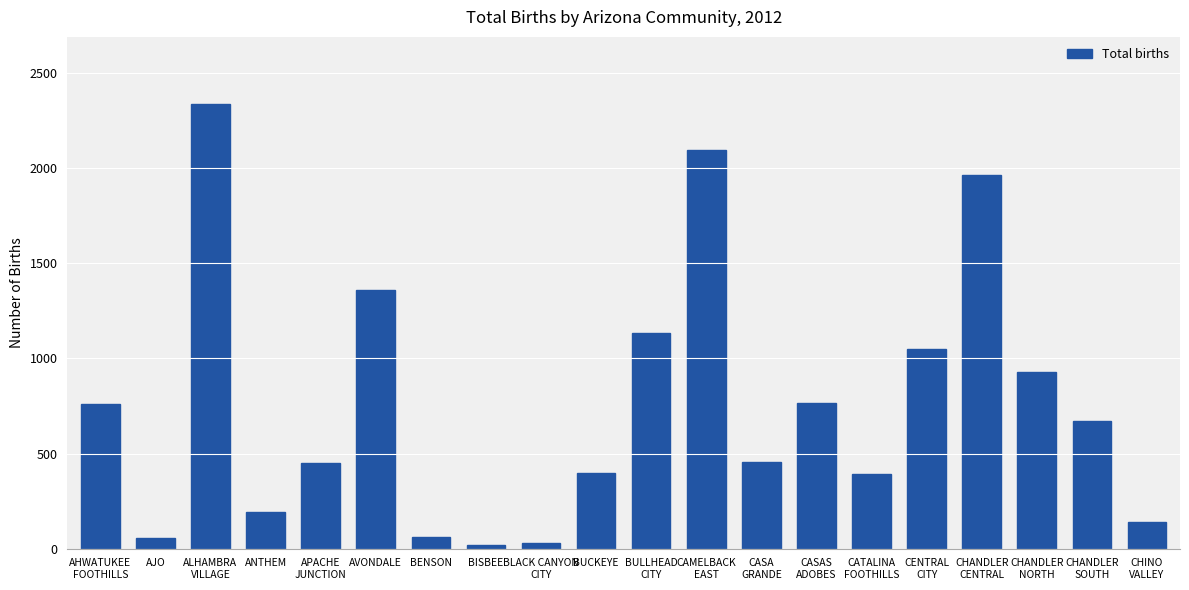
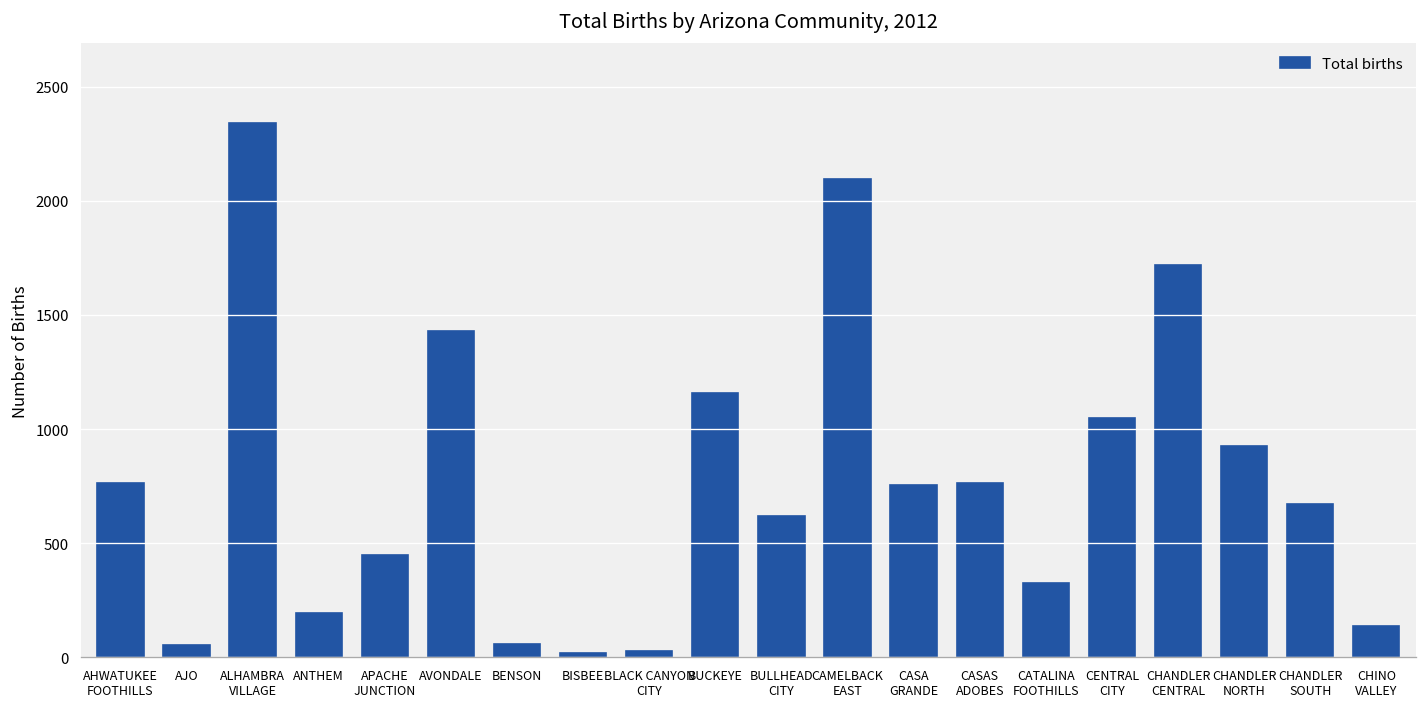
  {
    "AHWATUKEE FOOTHILLS": 760,
    "AJO": 60,
    "ALHAMBRA VILLAGE": 2340,
    "ANTHEM": 190,
    "APACHE JUNCTION": 450,
-   "AVONDALE": 1360,
+   "AVONDALE": 1430,
    "BENSON": 60,
    "BISBEE": 20,
    "BLACK CANYON CITY": 30,
-   "BUCKEYE": 400,
-   "BULLHEAD CITY": 1130,
+   "BUCKEYE": 1160,
+   "BULLHEAD CITY": 620,
    "CAMELBACK EAST": 2100,
-   "CASA GRANDE": 460,
+   "CASA GRANDE": 760,
    "CASAS ADOBES": 770,
-   "CATALINA FOOTHILLS": 390,
+   "CATALINA FOOTHILLS": 330,
    "CENTRAL CITY": 1050,
-   "CHANDLER CENTRAL": 1970,
+   "CHANDLER CENTRAL": 1720,
    "CHANDLER NORTH": 930,
    "CHANDLER SOUTH": 670,
    "CHINO VALLEY": 140
  }
